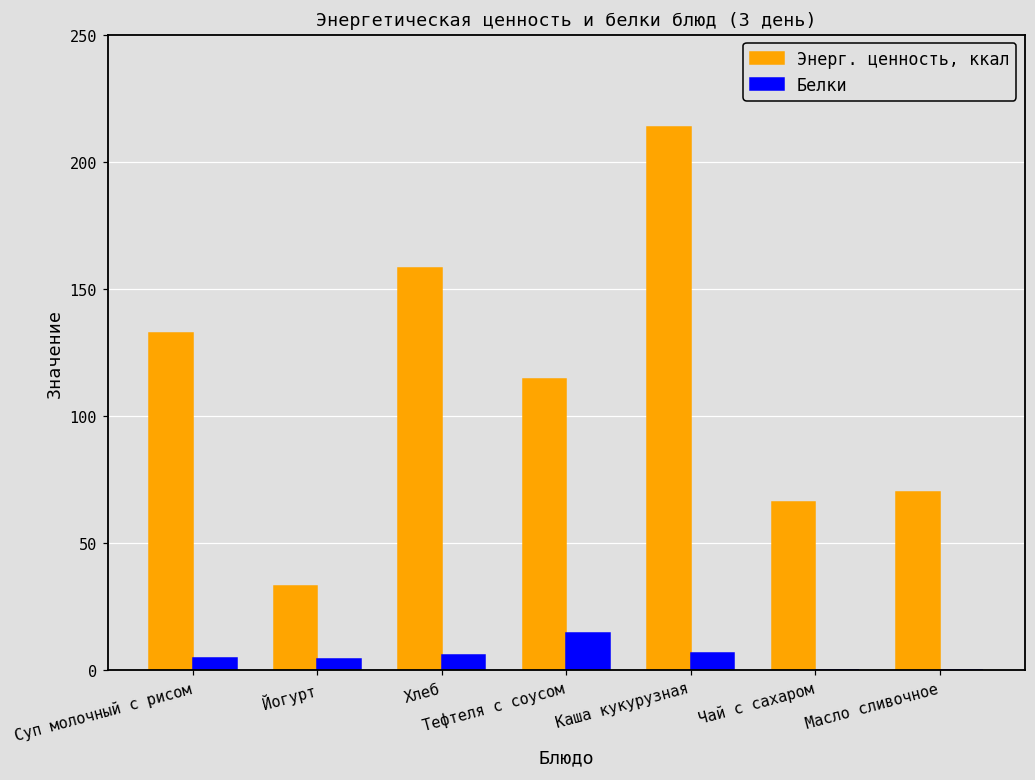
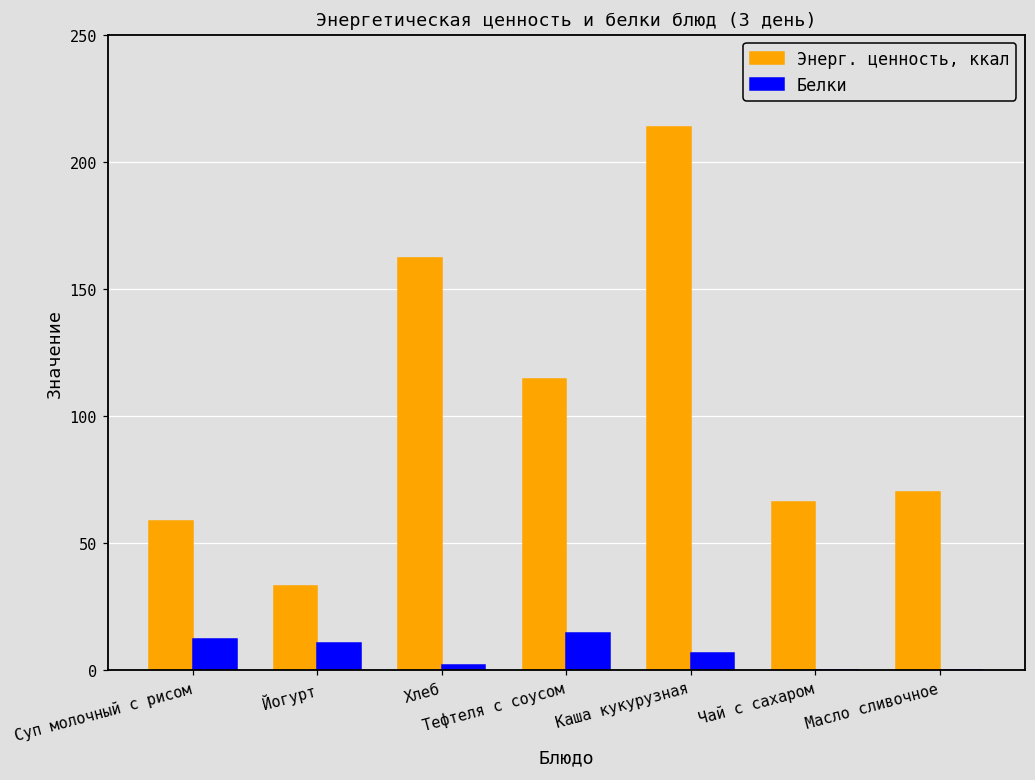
  {
    "Энерг. ценность, ккал": {
-     "Суп молочный с рисом": 132,
+     "Суп молочный с рисом": 59,
      "Йогурт": 33,
-     "Хлеб": 158,
+     "Хлеб": 162,
      "Тефтеля с соусом": 114,
      "Каша кукурузная": 214,
      "Чай с сахаром": 66,
      "Масло сливочное": 70
    },
    "Белки": {
-     "Суп молочный с рисом": 5,
-     "Йогурт": 4,
-     "Хлеб": 6,
+     "Суп молочный с рисом": 12,
+     "Йогурт": 11,
+     "Хлеб": 2,
      "Тефтеля с соусом": 15,
      "Каша кукурузная": 7,
      "Чай с сахаром": 0
    }
  }
